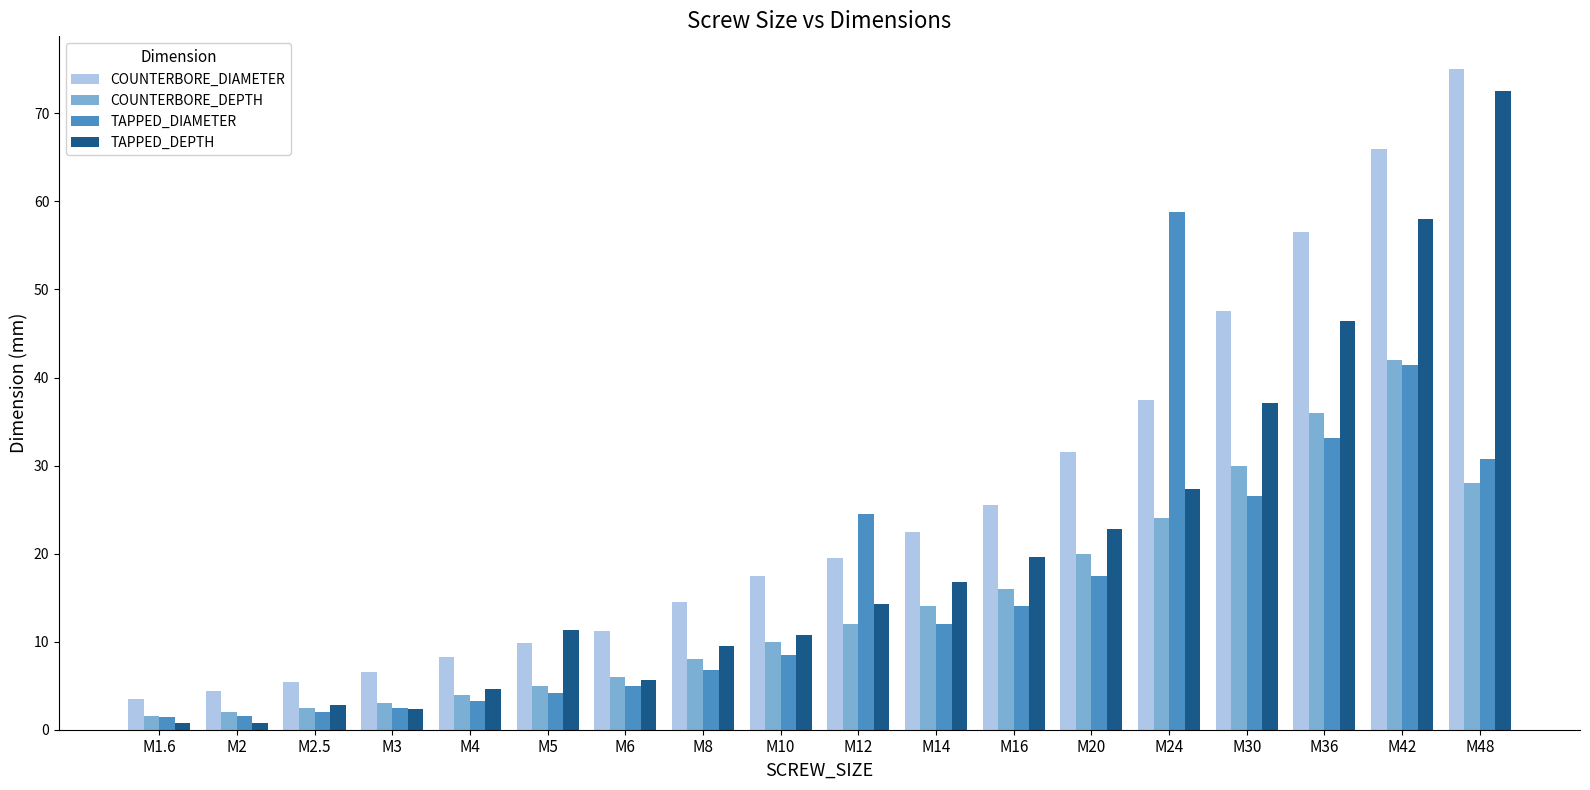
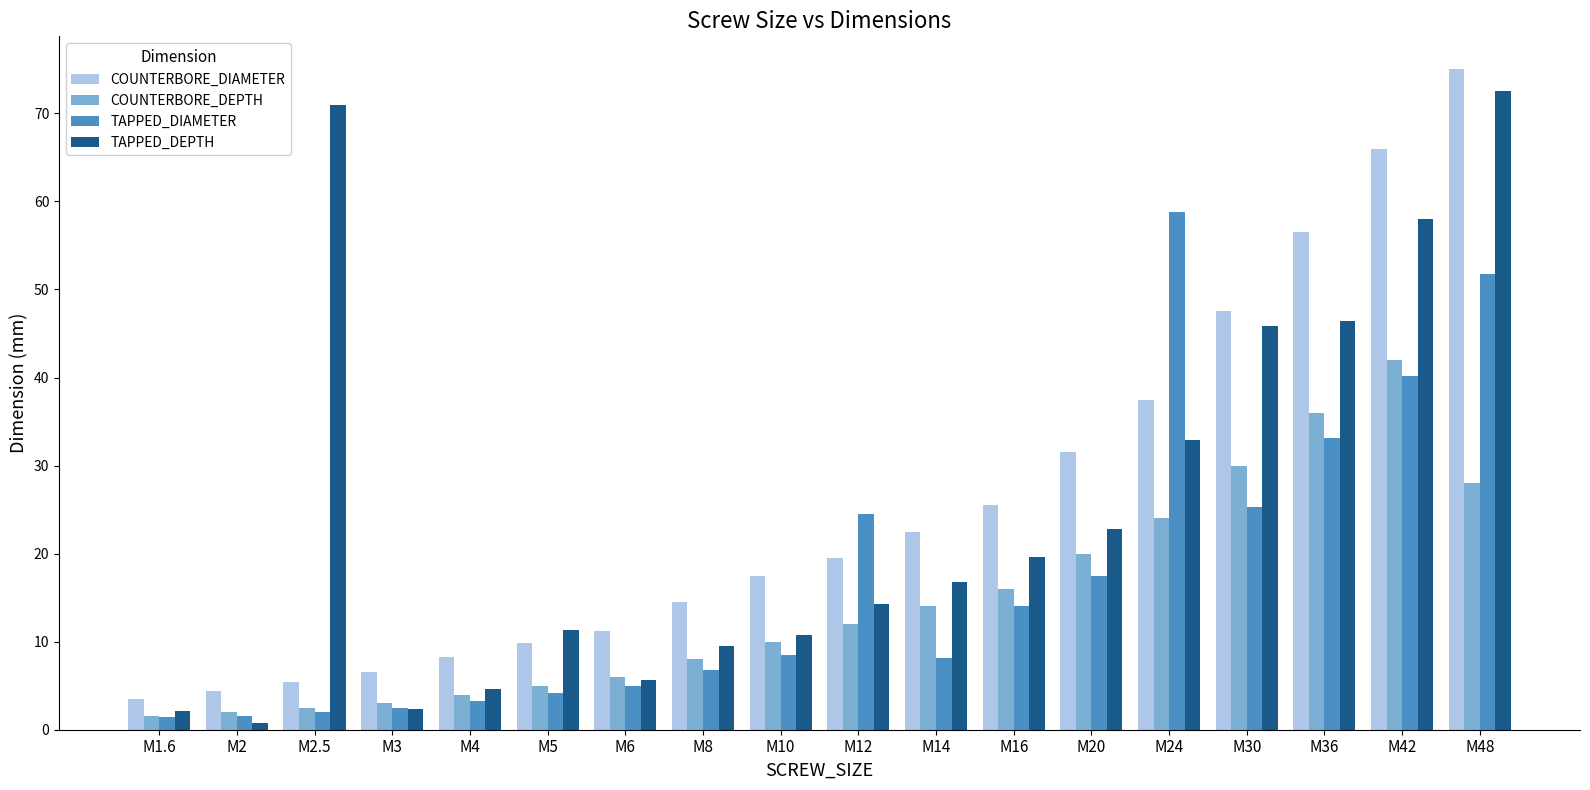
  {
    "TAPPED_DIAMETER": {
      "M1.6": 2,
      "M2": 2,
      "M2.5": 2,
      "M3": 3,
      "M4": 3,
      "M5": 4,
      "M6": 5,
      "M8": 7,
      "M10": 9,
      "M12": 25,
-     "M14": 12,
+     "M14": 8,
      "M16": 14,
      "M20": 18,
      "M24": 59,
-     "M30": 27,
+     "M30": 25,
      "M36": 33,
-     "M42": 41,
-     "M48": 31
+     "M42": 40,
+     "M48": 52
    },
    "TAPPED_DEPTH": {
-     "M1.6": 1,
+     "M1.6": 2,
      "M2": 1,
-     "M2.5": 3,
+     "M2.5": 71,
      "M3": 2,
      "M4": 5,
      "M5": 11,
      "M6": 6,
      "M8": 10,
      "M10": 11,
      "M12": 14,
      "M14": 17,
      "M16": 20,
      "M20": 23,
-     "M24": 27,
-     "M30": 37,
+     "M24": 33,
+     "M30": 46,
      "M36": 46,
      "M42": 58,
      "M48": 73
    }
  }
